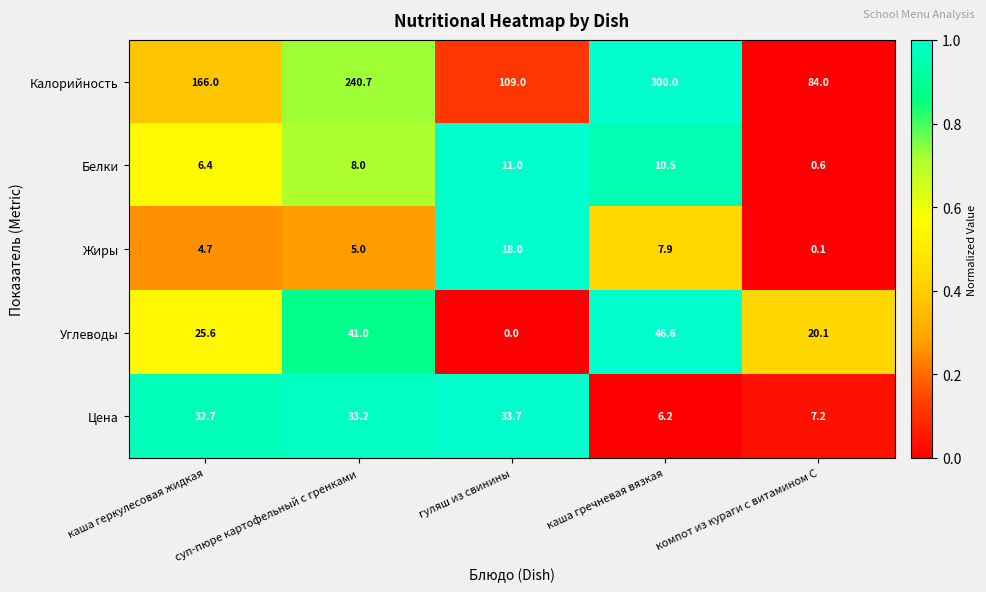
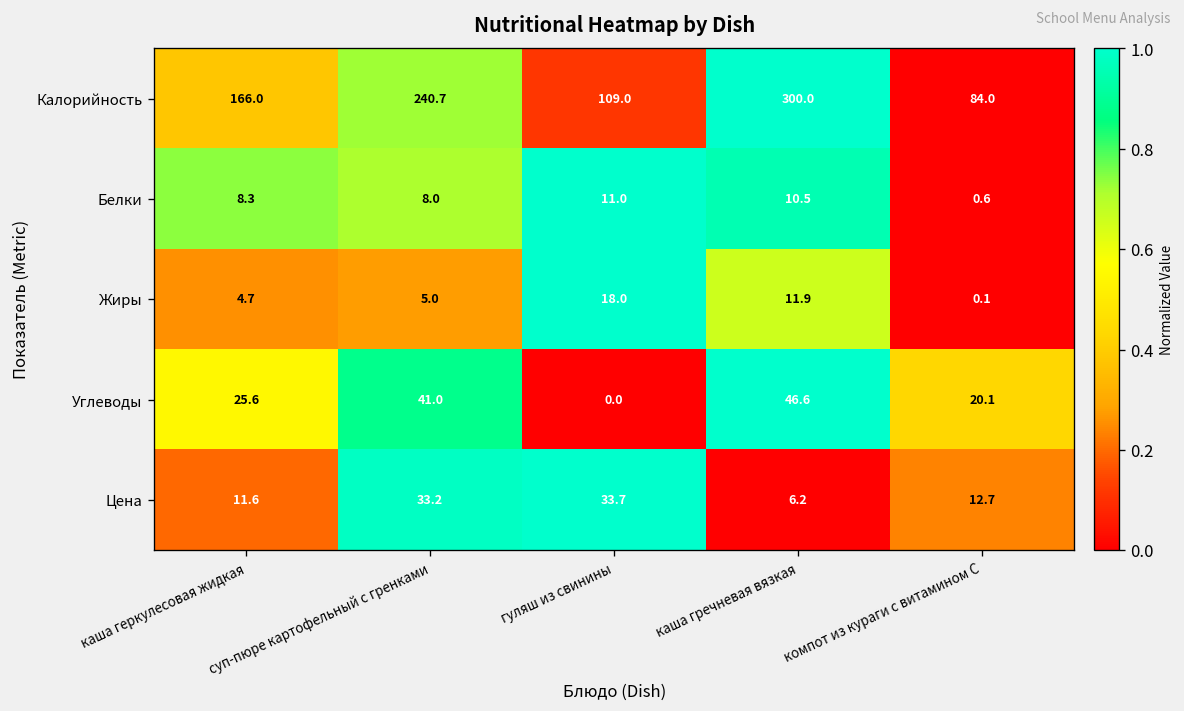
  {
    "Калорийность": {
      "каша геркулесовая жидкая": 166.0,
      "суп-пюре картофельный с гренками": 240.7,
      "гуляш из свинины": 109.0,
      "каша гречневая вязкая": 300.0,
      "компот из кураги с витамином С": 84.0
    },
    "Белки": {
-     "каша геркулесовая жидкая": 6.4,
+     "каша геркулесовая жидкая": 8.3,
      "суп-пюре картофельный с гренками": 8.0,
      "гуляш из свинины": 11.0,
      "каша гречневая вязкая": 10.5,
      "компот из кураги с витамином С": 0.6
    },
    "Жиры": {
      "каша геркулесовая жидкая": 4.7,
      "суп-пюре картофельный с гренками": 5.0,
      "гуляш из свинины": 18.0,
-     "каша гречневая вязкая": 7.9,
+     "каша гречневая вязкая": 11.9,
      "компот из кураги с витамином С": 0.1
    },
    "Углеводы": {
      "каша геркулесовая жидкая": 25.6,
      "суп-пюре картофельный с гренками": 41.0,
      "гуляш из свинины": 0.0,
      "каша гречневая вязкая": 46.6,
      "компот из кураги с витамином С": 20.1
    },
    "Цена": {
-     "каша геркулесовая жидкая": 32.7,
+     "каша геркулесовая жидкая": 11.6,
      "суп-пюре картофельный с гренками": 33.2,
      "гуляш из свинины": 33.7,
      "каша гречневая вязкая": 6.2,
-     "компот из кураги с витамином С": 7.2
+     "компот из кураги с витамином С": 12.7
    }
  }
